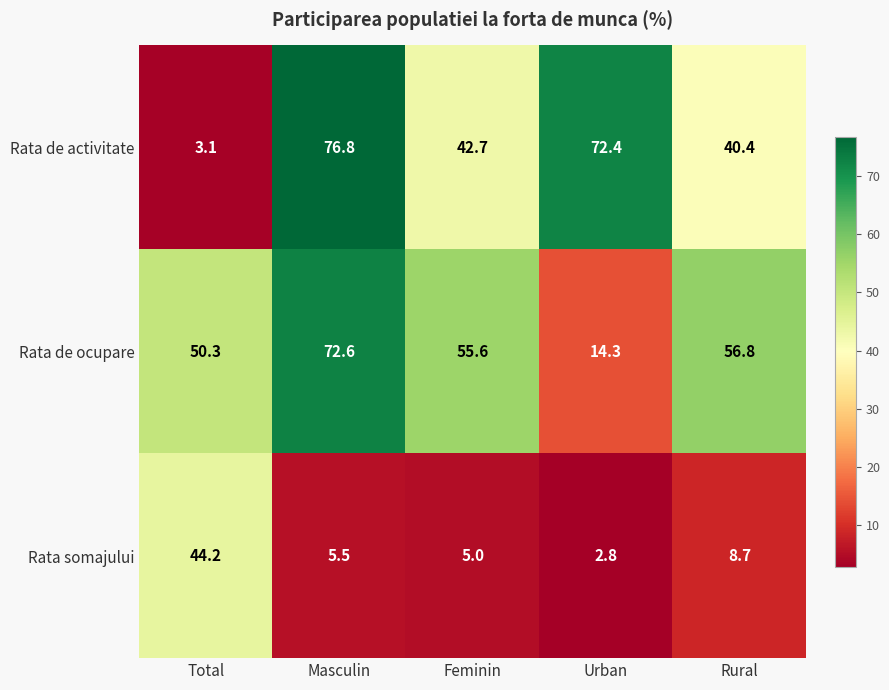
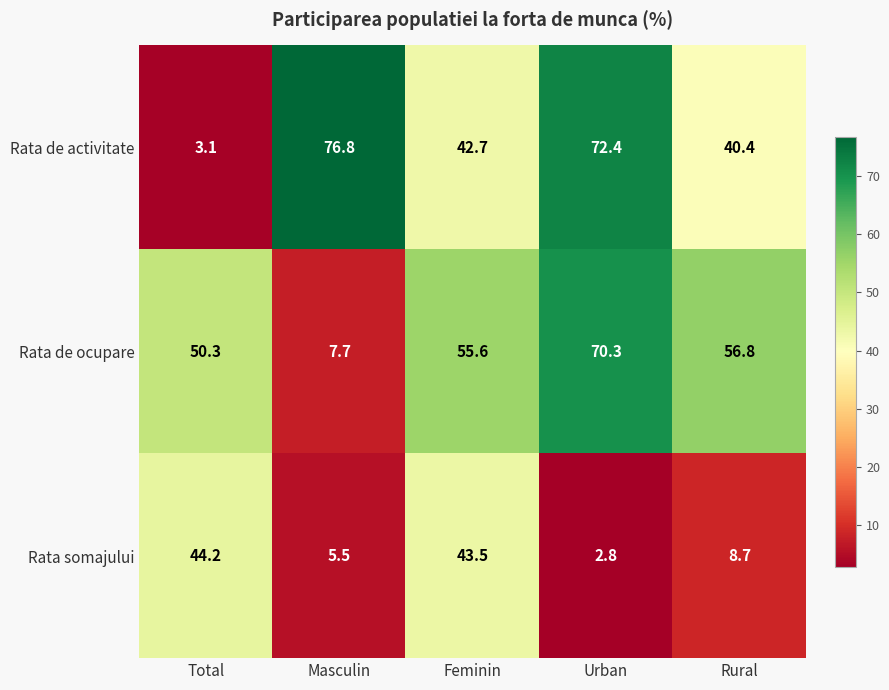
  {
    "Rata de activitate": {
      "Total": 3.1,
      "Masculin": 76.8,
      "Feminin": 42.7,
      "Urban": 72.4,
      "Rural": 40.4
    },
    "Rata de ocupare": {
      "Total": 50.3,
-     "Masculin": 72.6,
+     "Masculin": 7.7,
      "Feminin": 55.6,
-     "Urban": 14.3,
+     "Urban": 70.3,
      "Rural": 56.8
    },
    "Rata somajului": {
      "Total": 44.2,
      "Masculin": 5.5,
-     "Feminin": 5.0,
+     "Feminin": 43.5,
      "Urban": 2.8,
      "Rural": 8.7
    }
  }
